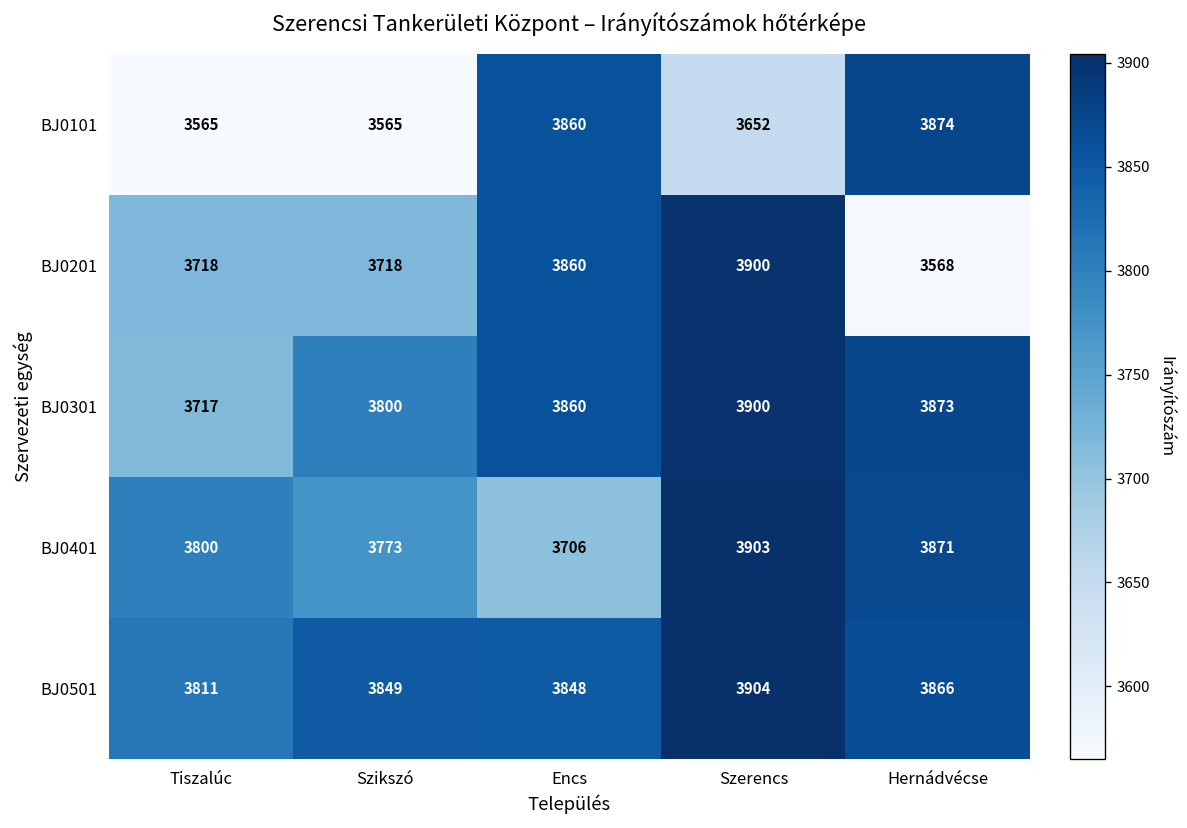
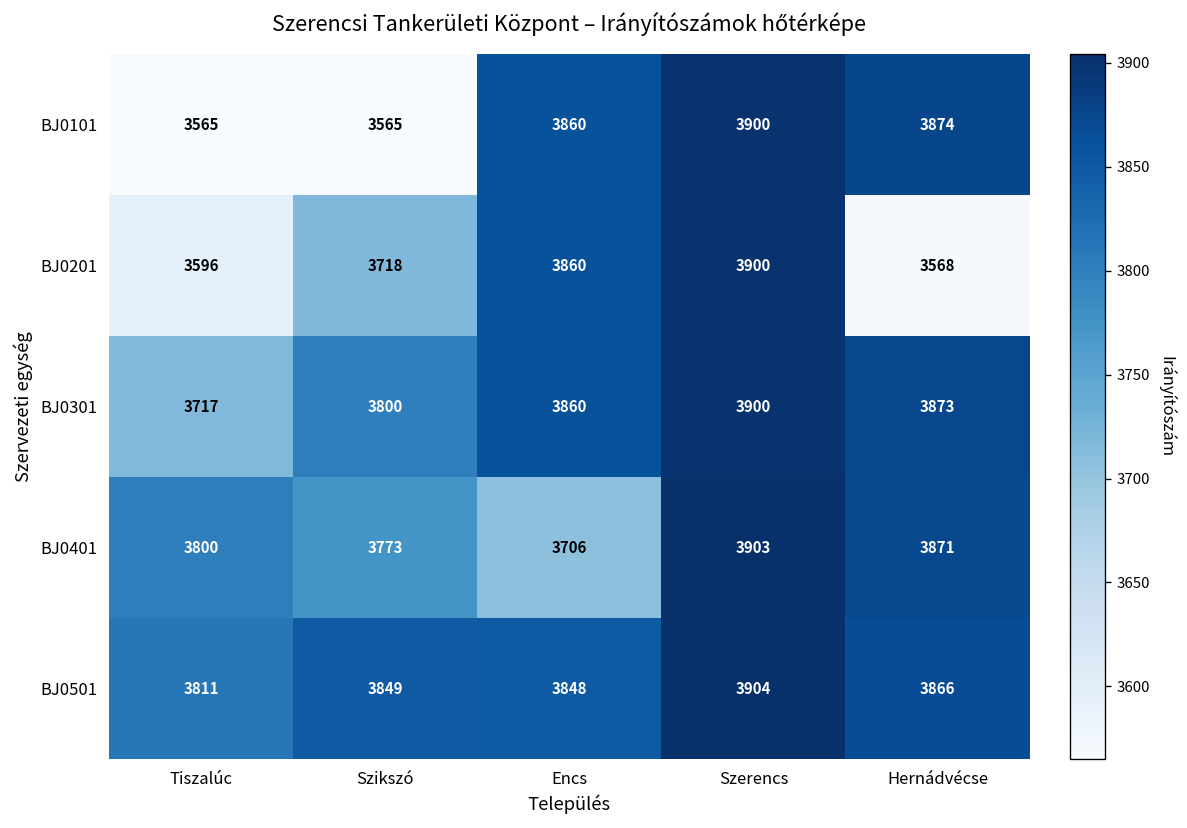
  {
    "BJ0101": {
      "Tiszalúc": 3565,
      "Szikszó": 3565,
      "Encs": 3860,
-     "Szerencs": 3652,
+     "Szerencs": 3900,
      "Hernádvécse": 3874
    },
    "BJ0201": {
-     "Tiszalúc": 3718,
+     "Tiszalúc": 3596,
      "Szikszó": 3718,
      "Encs": 3860,
      "Szerencs": 3900,
      "Hernádvécse": 3568
    },
    "BJ0301": {
      "Tiszalúc": 3717,
      "Szikszó": 3800,
      "Encs": 3860,
      "Szerencs": 3900,
      "Hernádvécse": 3873
    },
    "BJ0401": {
      "Tiszalúc": 3800,
      "Szikszó": 3773,
      "Encs": 3706,
      "Szerencs": 3903,
      "Hernádvécse": 3871
    },
    "BJ0501": {
      "Tiszalúc": 3811,
      "Szikszó": 3849,
      "Encs": 3848,
      "Szerencs": 3904,
      "Hernádvécse": 3866
    }
  }
